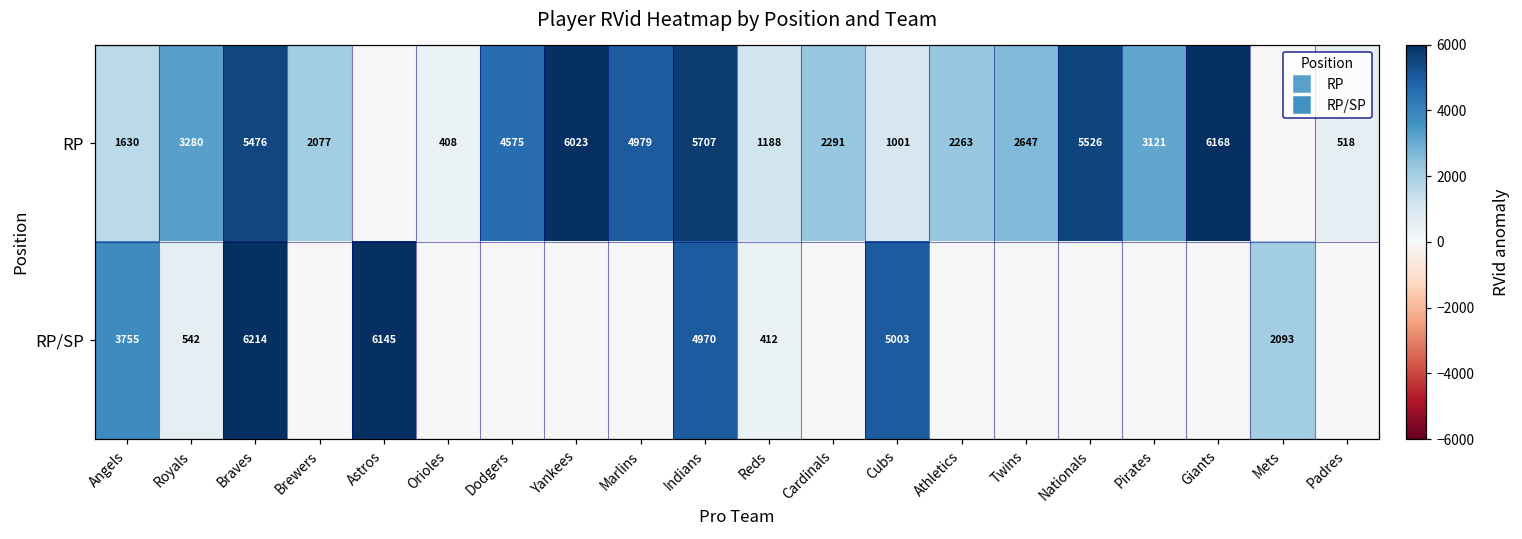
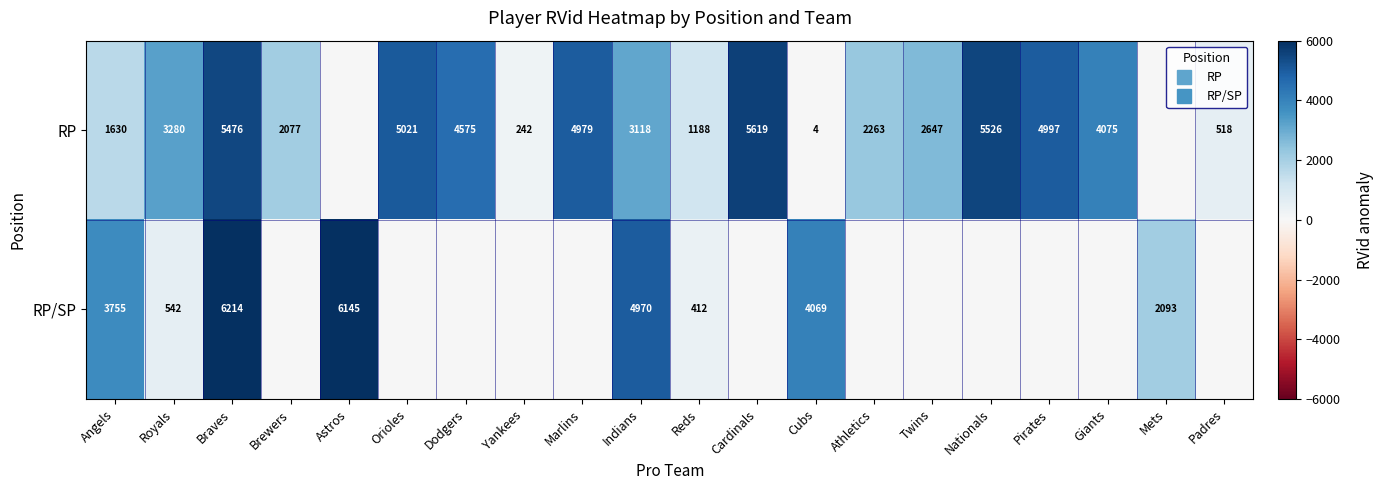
  {
    "RP": {
      "Angels": 1630,
      "Royals": 3280,
      "Braves": 5476,
      "Brewers": 2077,
-     "Orioles": 408,
+     "Orioles": 5021,
      "Dodgers": 4575,
-     "Yankees": 6023,
+     "Yankees": 242,
      "Marlins": 4979,
-     "Indians": 5707,
+     "Indians": 3118,
      "Reds": 1188,
-     "Cardinals": 2291,
-     "Cubs": 1001,
+     "Cardinals": 5619,
+     "Cubs": 4,
      "Athletics": 2263,
      "Twins": 2647,
      "Nationals": 5526,
-     "Pirates": 3121,
-     "Giants": 6168,
+     "Pirates": 4997,
+     "Giants": 4075,
      "Padres": 518
    },
    "RP/SP": {
      "Angels": 3755,
      "Royals": 542,
      "Braves": 6214,
      "Astros": 6145,
      "Indians": 4970,
      "Reds": 412,
-     "Cubs": 5003,
+     "Cubs": 4069,
      "Mets": 2093
    }
  }
